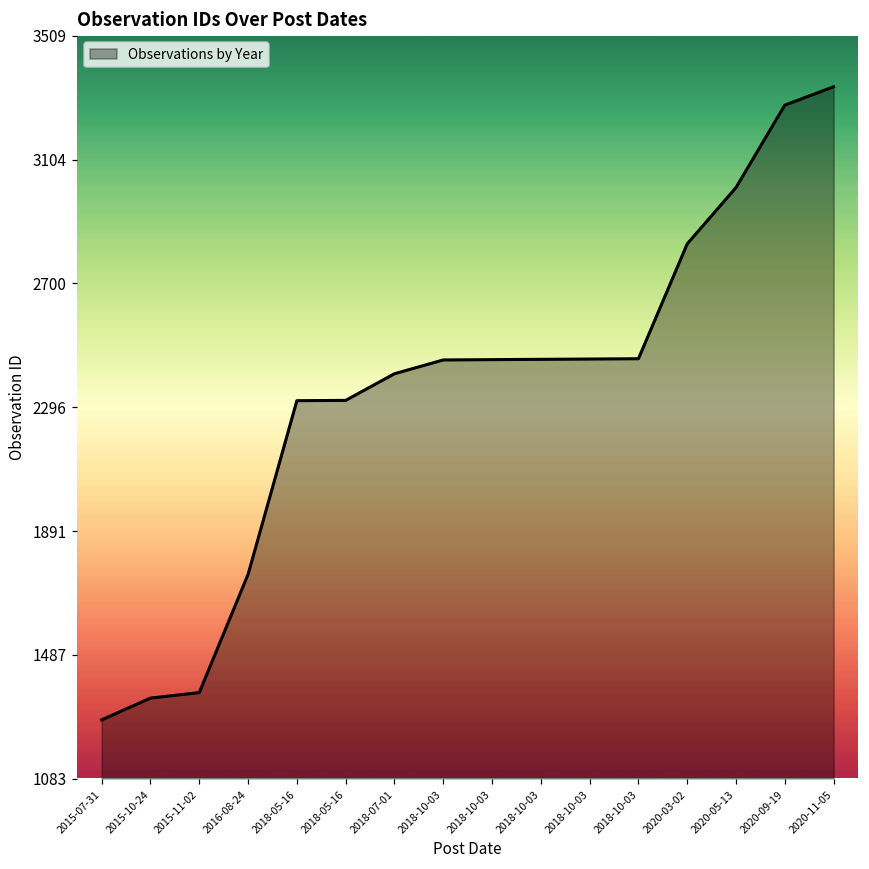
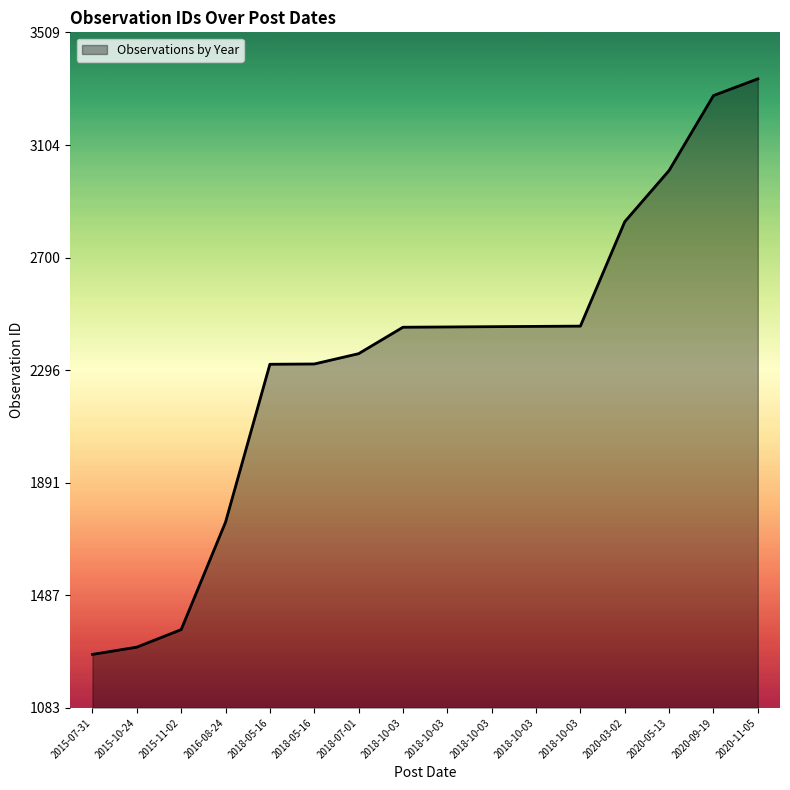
  {
    "2015-07-31": 1280,
-   "2015-10-24": 1350,
+   "2015-10-24": 1300,
    "2015-11-02": 1360,
    "2016-08-24": 1750,
-   "2018-07-01": 2410,
+   "2018-07-01": 2360,
    "2020-03-02": 2830,
    "2020-05-13": 3010,
    "2020-09-19": 3280,
    "2020-11-05": 3340
  }
